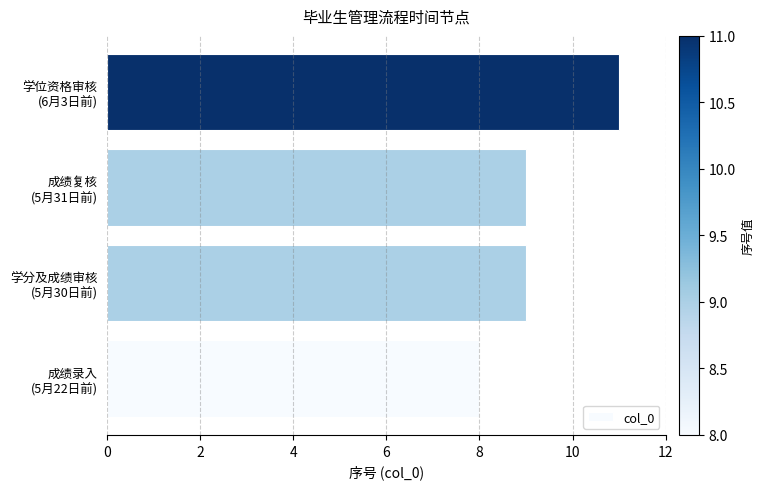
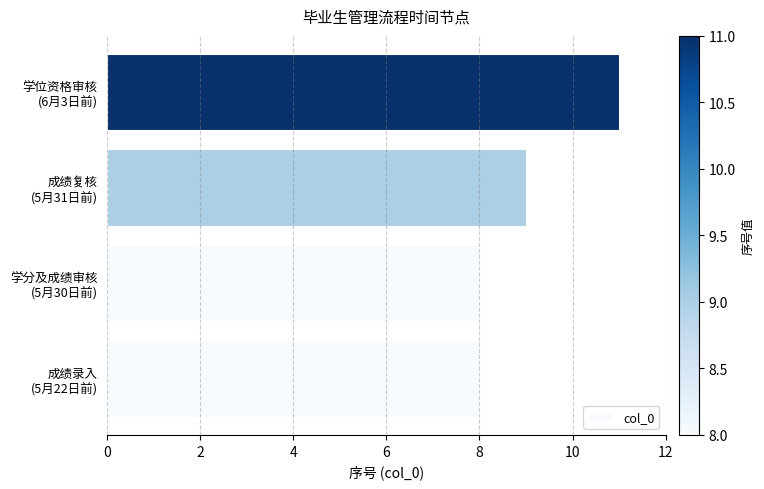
  {
    "学位资格审核 (6月3日前)": 11,
    "成绩复核 (5月31日前)": 9,
-   "学分及成绩审核 (5月30日前)": 9,
+   "学分及成绩审核 (5月30日前)": 8,
    "成绩录入 (5月22日前)": 8
  }
